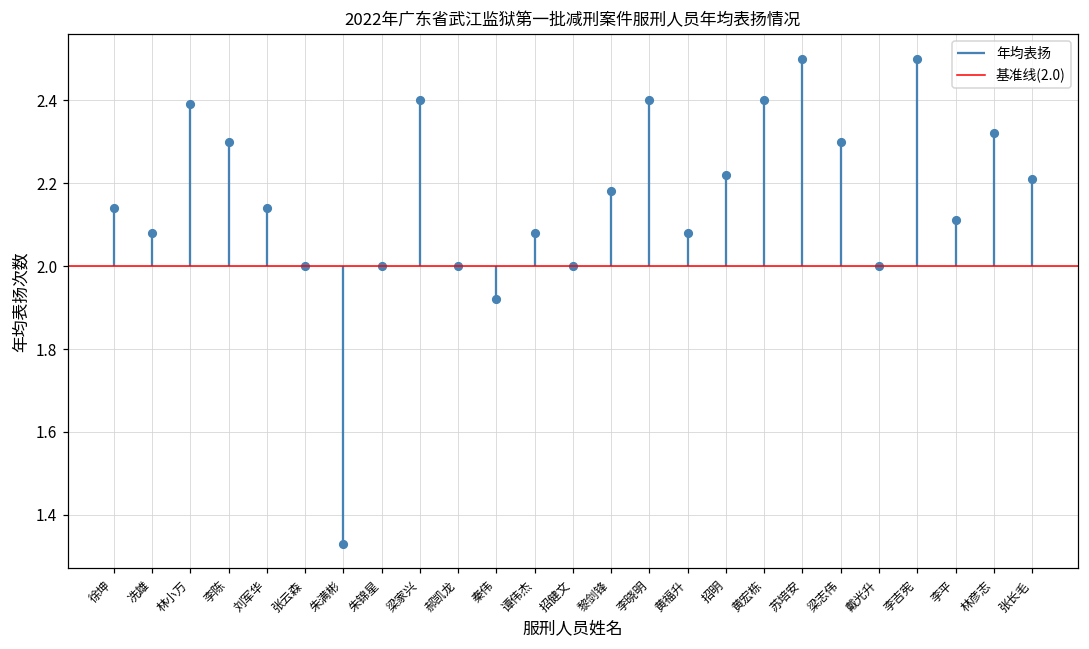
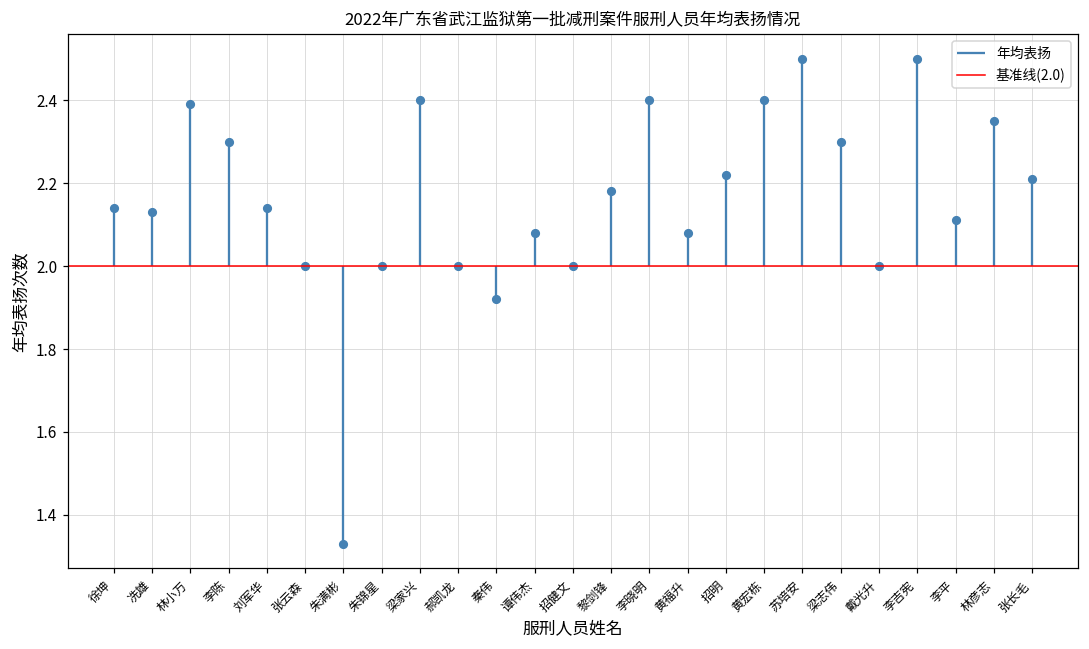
  {
    "徐坤": 2.14,
-   "冼雄": 2.08,
+   "冼雄": 2.13,
    "林小万": 2.39,
    "李陈": 2.30,
    "刘军华": 2.14,
    "张云森": 2.00,
    "朱满彬": 1.33,
    "朱锦星": 2.00,
    "梁家兴": 2.40,
    "郝凯龙": 2.00,
    "秦伟": 1.92,
    "谭伟杰": 2.08,
    "招健文": 2.00,
    "黎剑锋": 2.18,
    "李晓明": 2.40,
    "黄福升": 2.08,
    "招明": 2.22,
    "黄宏栋": 2.40,
    "苏培安": 2.50,
    "梁志伟": 2.30,
    "戴光升": 2.00,
    "李吉宪": 2.50,
    "李平": 2.11,
-   "林彦志": 2.32,
+   "林彦志": 2.35,
    "张长毛": 2.21
  }
